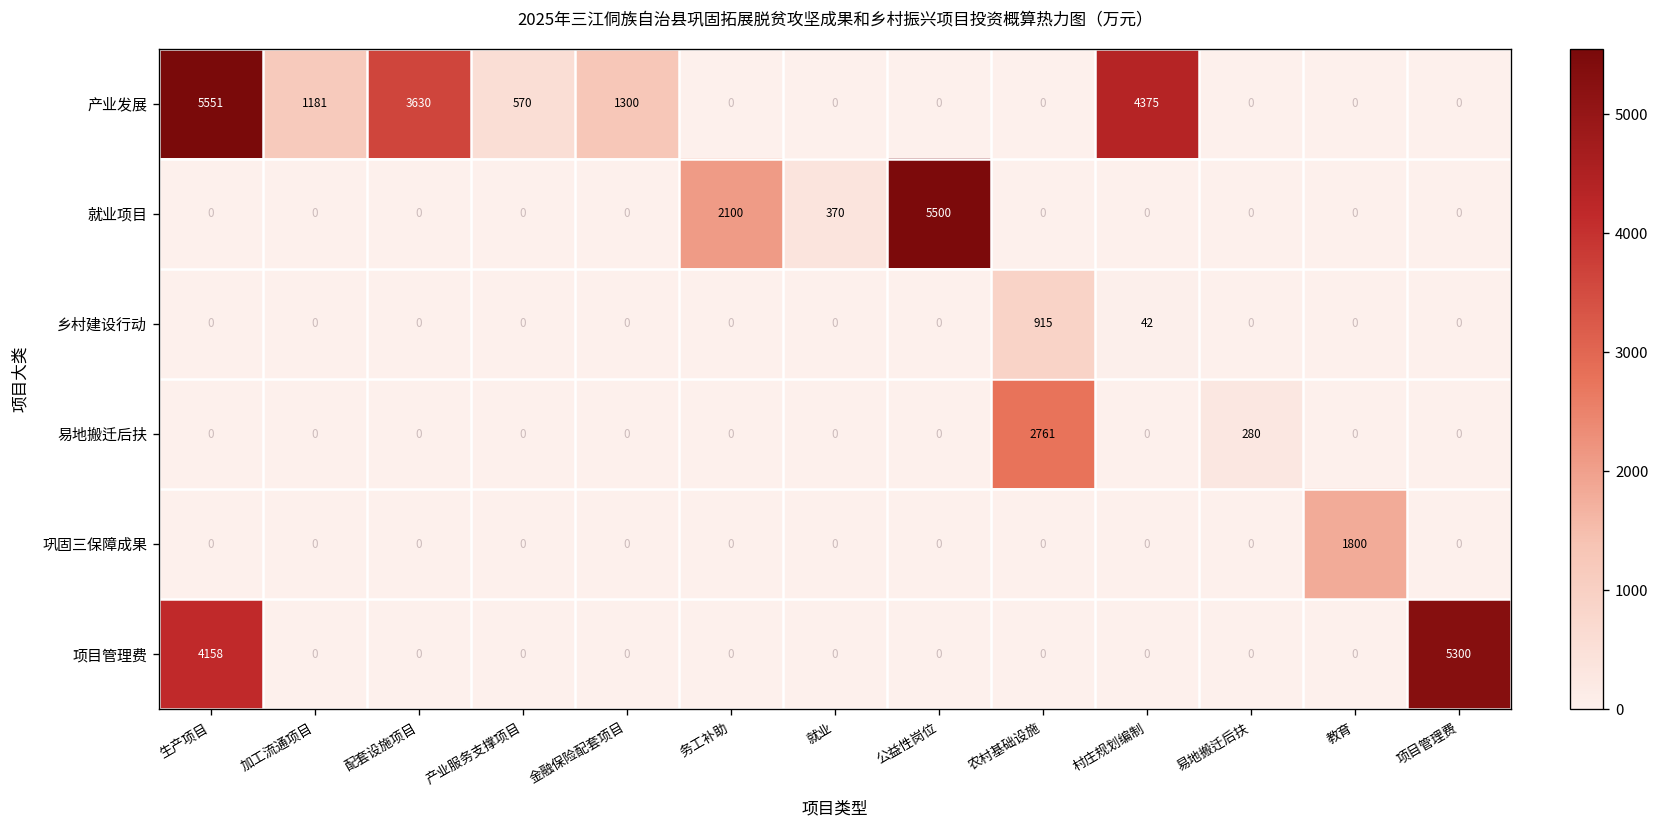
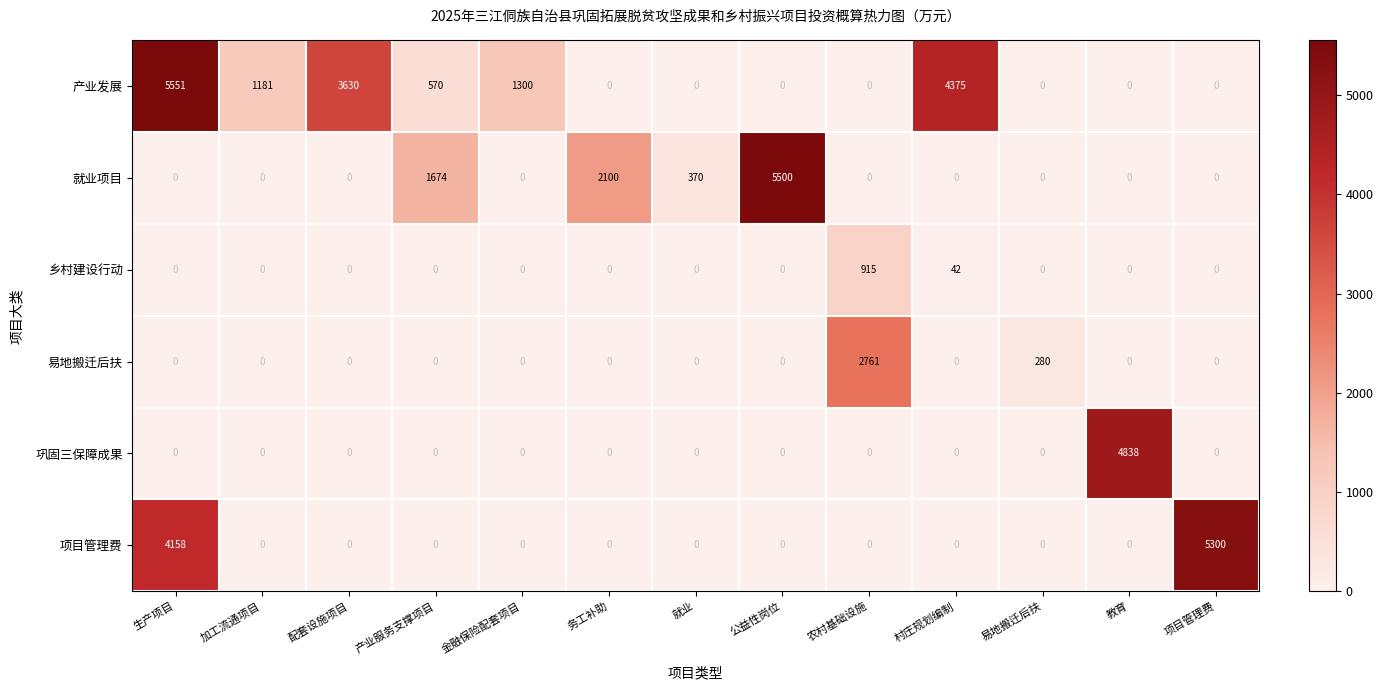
  {
    "产业发展": {
      "生产项目": 5551,
      "加工流通项目": 1181,
      "配套设施项目": 3630,
      "产业服务支撑项目": 570,
      "金融保险配套项目": 1300,
      "务工补助": 0,
      "就业": 0,
      "公益性岗位": 0,
      "农村基础设施": 0,
      "村庄规划编制": 4375,
      "易地搬迁后扶": 0,
      "教育": 0,
      "项目管理费": 0
    },
    "就业项目": {
      "生产项目": 0,
      "加工流通项目": 0,
      "配套设施项目": 0,
-     "产业服务支撑项目": 0,
+     "产业服务支撑项目": 1674,
      "金融保险配套项目": 0,
      "务工补助": 2100,
      "就业": 370,
      "公益性岗位": 5500,
      "农村基础设施": 0,
      "村庄规划编制": 0,
      "易地搬迁后扶": 0,
      "教育": 0,
      "项目管理费": 0
    },
    "乡村建设行动": {
      "生产项目": 0,
      "加工流通项目": 0,
      "配套设施项目": 0,
      "产业服务支撑项目": 0,
      "金融保险配套项目": 0,
      "务工补助": 0,
      "就业": 0,
      "公益性岗位": 0,
      "农村基础设施": 915,
      "村庄规划编制": 42,
      "易地搬迁后扶": 0,
      "教育": 0,
      "项目管理费": 0
    },
    "易地搬迁后扶": {
      "生产项目": 0,
      "加工流通项目": 0,
      "配套设施项目": 0,
      "产业服务支撑项目": 0,
      "金融保险配套项目": 0,
      "务工补助": 0,
      "就业": 0,
      "公益性岗位": 0,
      "农村基础设施": 2761,
      "村庄规划编制": 0,
      "易地搬迁后扶": 280,
      "教育": 0,
      "项目管理费": 0
    },
    "巩固三保障成果": {
      "生产项目": 0,
      "加工流通项目": 0,
      "配套设施项目": 0,
      "产业服务支撑项目": 0,
      "金融保险配套项目": 0,
      "务工补助": 0,
      "就业": 0,
      "公益性岗位": 0,
      "农村基础设施": 0,
      "村庄规划编制": 0,
      "易地搬迁后扶": 0,
-     "教育": 1800,
+     "教育": 4838,
      "项目管理费": 0
    },
    "项目管理费": {
      "生产项目": 4158,
      "加工流通项目": 0,
      "配套设施项目": 0,
      "产业服务支撑项目": 0,
      "金融保险配套项目": 0,
      "务工补助": 0,
      "就业": 0,
      "公益性岗位": 0,
      "农村基础设施": 0,
      "村庄规划编制": 0,
      "易地搬迁后扶": 0,
      "教育": 0,
      "项目管理费": 5300
    }
  }
